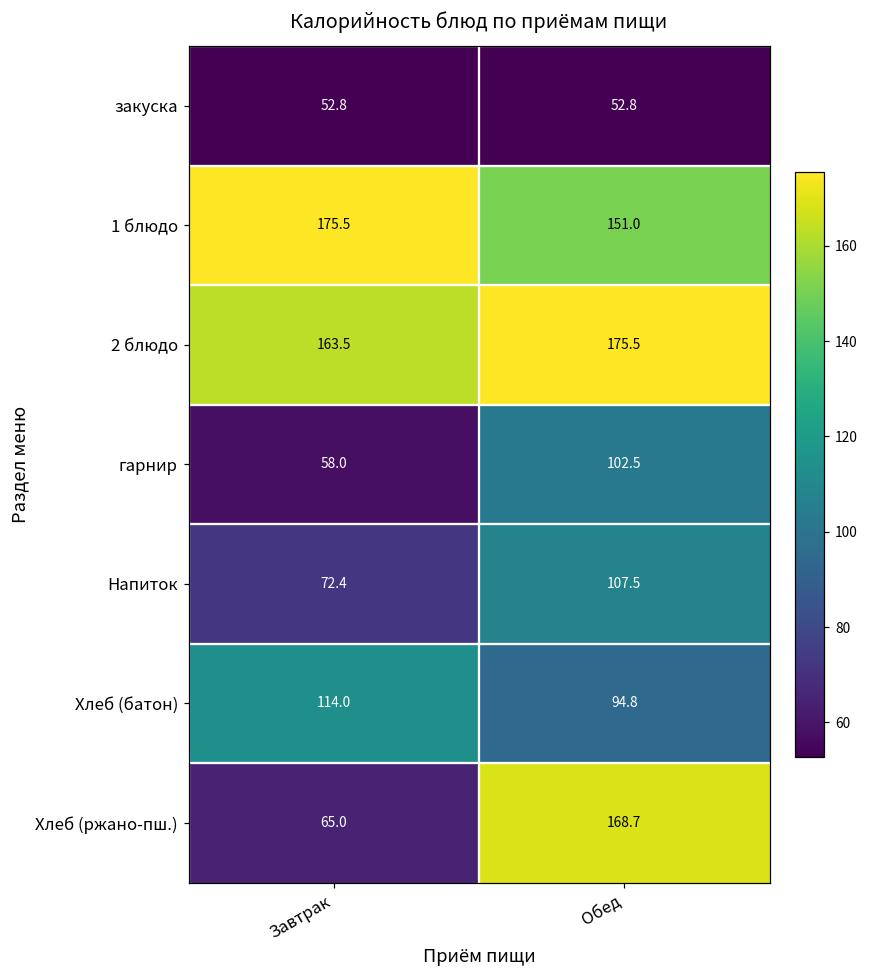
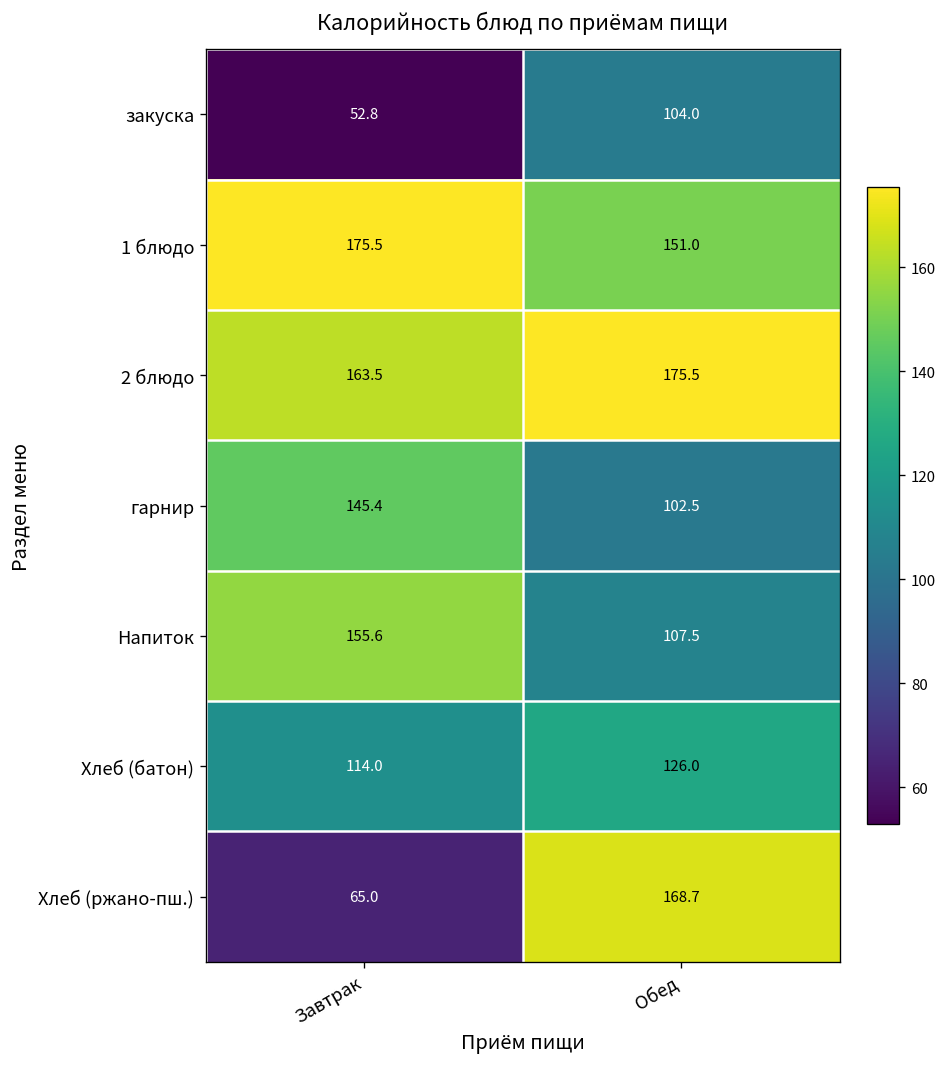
  {
    "закуска": {
      "Завтрак": 52.8,
-     "Обед": 52.8
+     "Обед": 104.0
    },
    "1 блюдо": {
      "Завтрак": 175.5,
      "Обед": 151.0
    },
    "2 блюдо": {
      "Завтрак": 163.5,
      "Обед": 175.5
    },
    "гарнир": {
-     "Завтрак": 58.0,
+     "Завтрак": 145.4,
      "Обед": 102.5
    },
    "Напиток": {
-     "Завтрак": 72.4,
+     "Завтрак": 155.6,
      "Обед": 107.5
    },
    "Хлеб (батон)": {
      "Завтрак": 114.0,
-     "Обед": 94.8
+     "Обед": 126.0
    },
    "Хлеб (ржано-пш.)": {
      "Завтрак": 65.0,
      "Обед": 168.7
    }
  }
